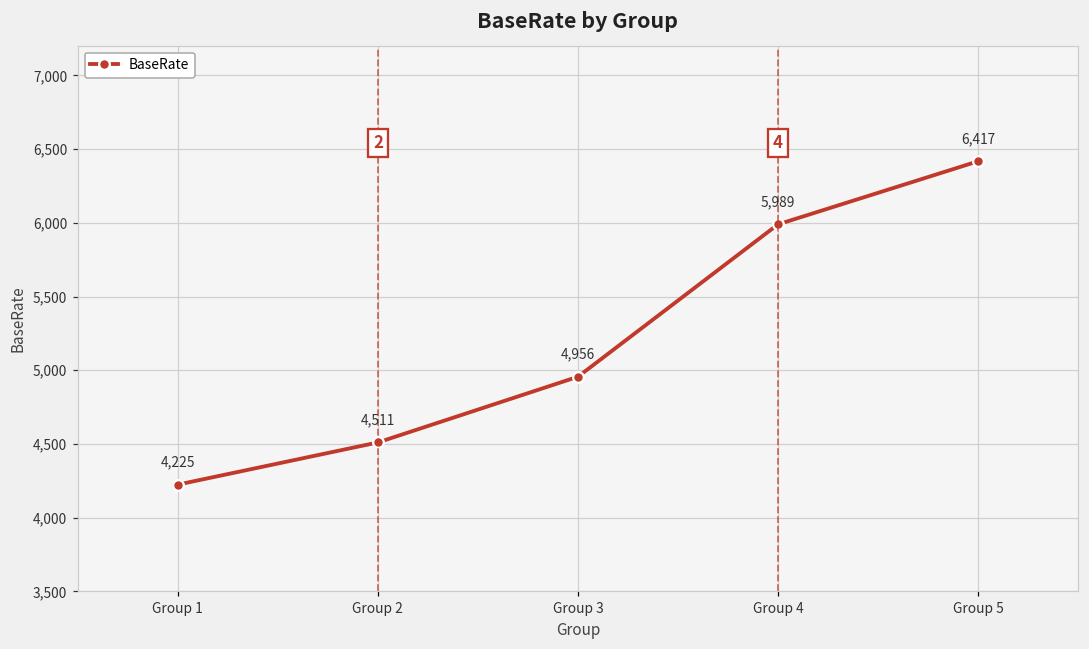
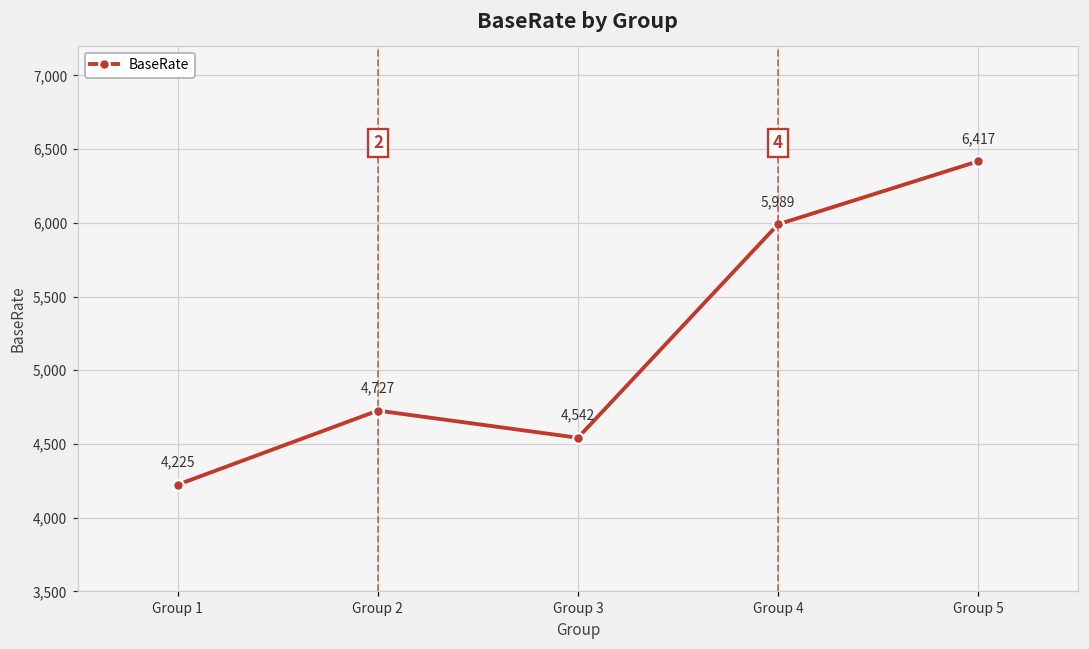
  {
    "Group 1": "4,225",
-   "Group 2": "4,511",
-   "Group 3": "4,956",
+   "Group 2": "4,727",
+   "Group 3": "4,542",
    "Group 4": "5,989",
    "Group 5": "6,417"
  }
